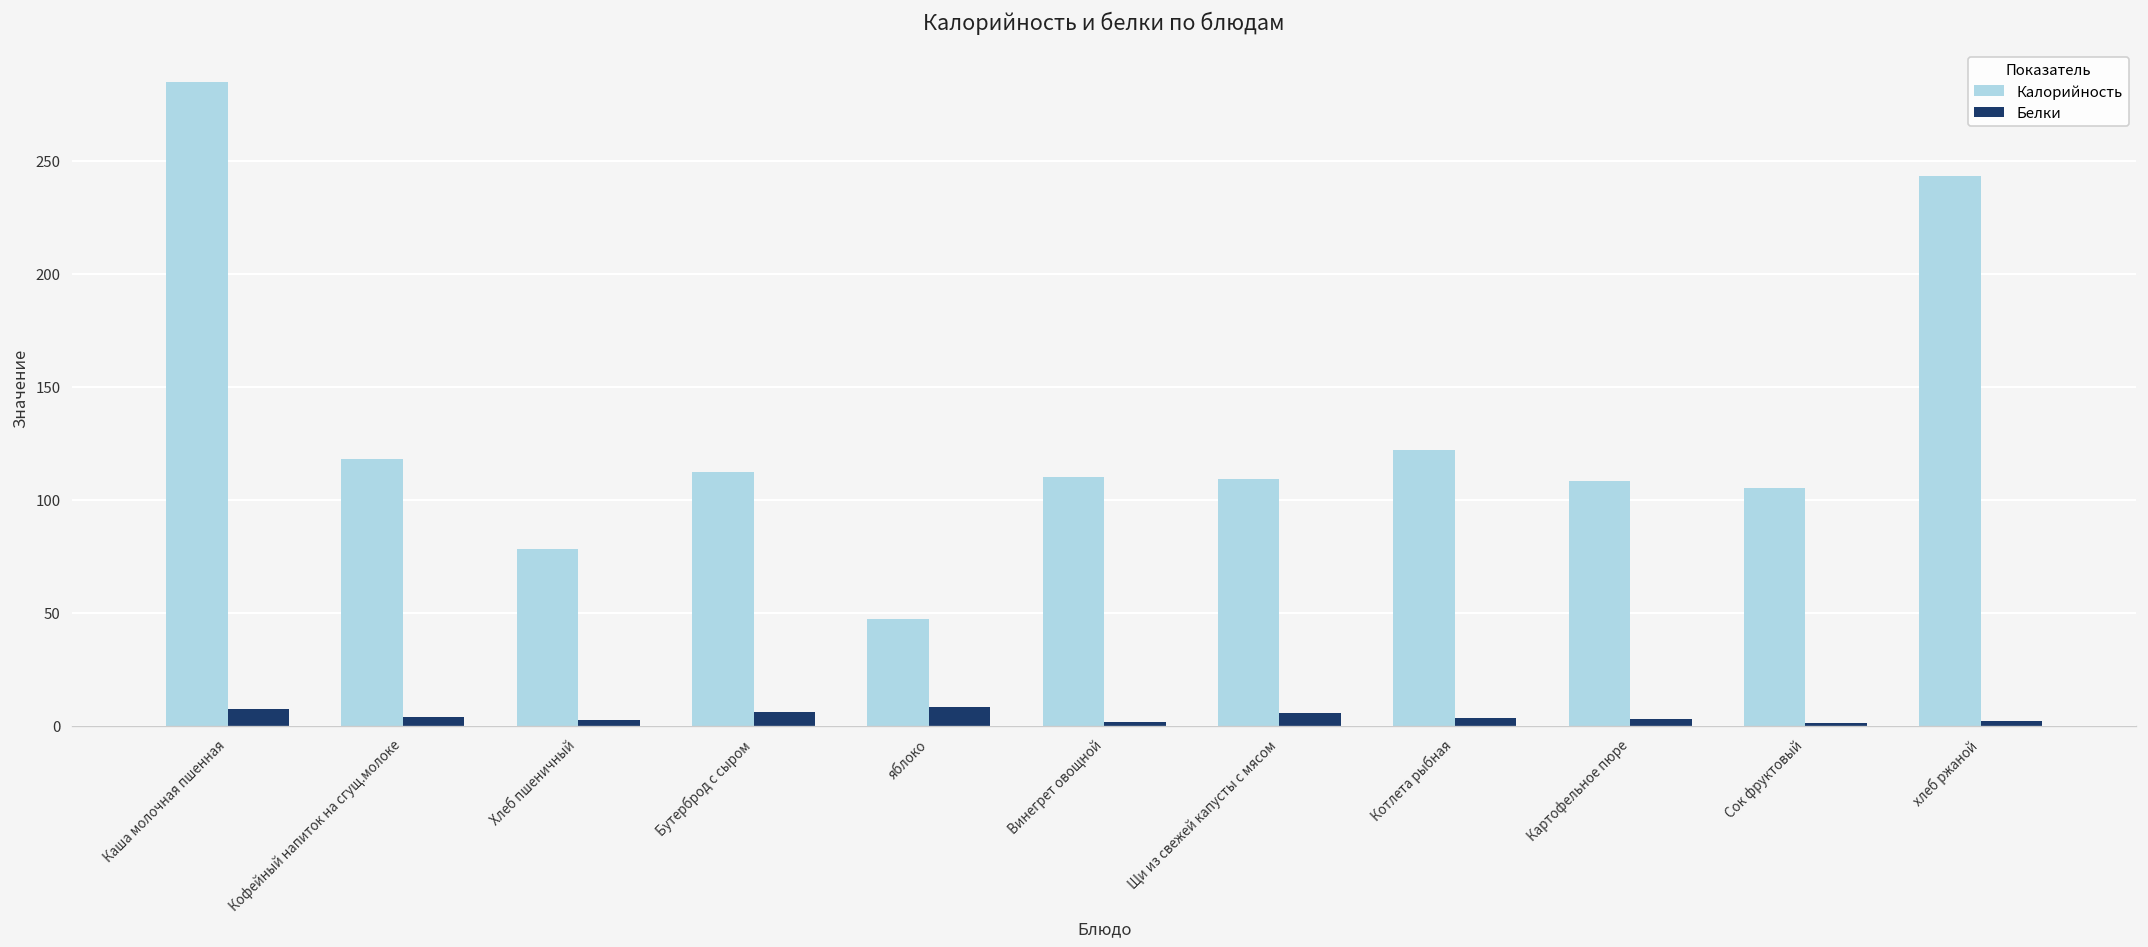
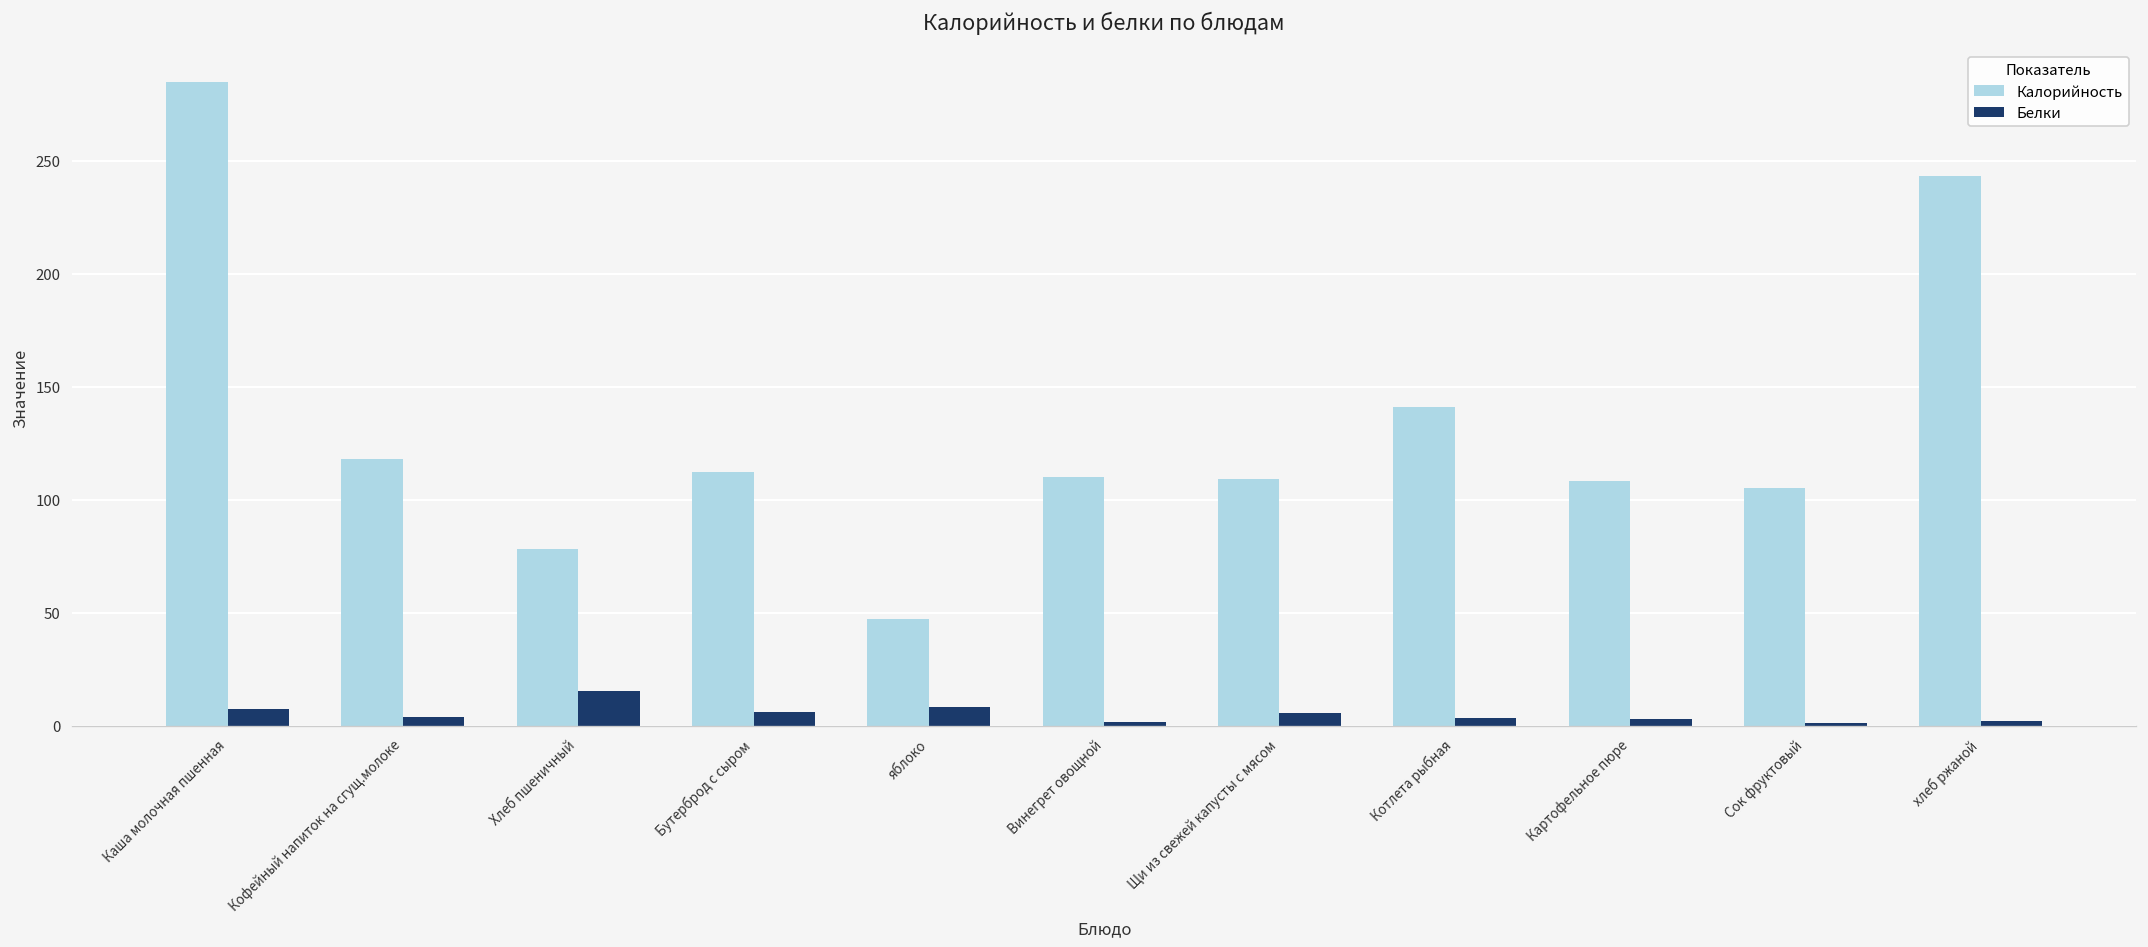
  {
    "Калорийность": {
      "Каша молочная пшенная": 285,
      "Кофейный напиток на сгущ.молоке": 118,
      "Хлеб пшеничный": 78,
      "Бутерброд с сыром": 112,
      "яблоко": 47,
      "Винегрет овощной": 110,
      "Щи из свежей капусты с мясом": 109,
-     "Котлета рыбная": 122,
+     "Котлета рыбная": 141,
      "Картофельное пюре": 108,
      "Сок фруктовый": 105,
      "хлеб ржаной": 243
    },
    "Белки": {
      "Каша молочная пшенная": 8,
      "Кофейный напиток на сгущ.молоке": 4,
-     "Хлеб пшеничный": 2,
+     "Хлеб пшеничный": 15,
      "Бутерброд с сыром": 6,
      "яблоко": 8,
      "Винегрет овощной": 1,
      "Щи из свежей капусты с мясом": 6,
      "Котлета рыбная": 3,
      "Картофельное пюре": 3,
      "хлеб ржаной": 2
    }
  }
